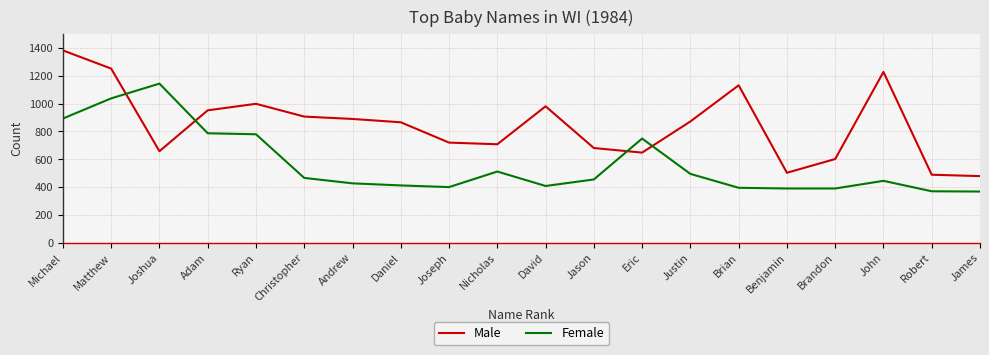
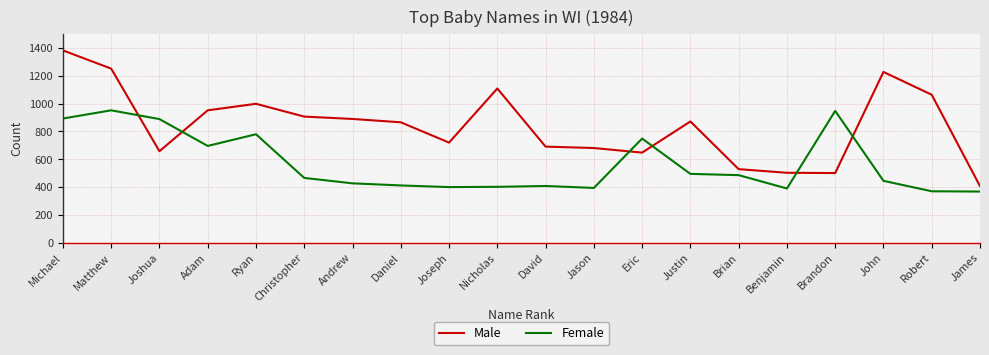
  {
    "Male": {
      "Michael": 1380,
      "Matthew": 1250,
      "Joshua": 660,
      "Adam": 950,
      "Ryan": 1000,
      "Christopher": 910,
      "Andrew": 890,
      "Daniel": 870,
      "Joseph": 720,
-     "Nicholas": 710,
-     "David": 980,
+     "Nicholas": 1110,
+     "David": 690,
      "Jason": 680,
      "Eric": 650,
      "Justin": 870,
-     "Brian": 1130,
+     "Brian": 530,
      "Benjamin": 500,
-     "Brandon": 600,
+     "Brandon": 500,
      "John": 1230,
-     "Robert": 490,
-     "James": 480
+     "Robert": 1060,
+     "James": 410
    },
    "Female": {
      "Michael": 890,
-     "Matthew": 1040,
-     "Joshua": 1140,
-     "Adam": 790,
+     "Matthew": 950,
+     "Joshua": 890,
+     "Adam": 700,
      "Ryan": 780,
      "Christopher": 470,
      "Andrew": 430,
      "Daniel": 410,
      "Joseph": 400,
-     "Nicholas": 510,
+     "Nicholas": 400,
      "David": 410,
-     "Jason": 460,
+     "Jason": 390,
      "Eric": 750,
      "Justin": 500,
-     "Brian": 400,
+     "Brian": 490,
      "Benjamin": 390,
-     "Brandon": 390,
+     "Brandon": 950,
      "John": 450,
      "Robert": 370,
      "James": 370
    }
  }
